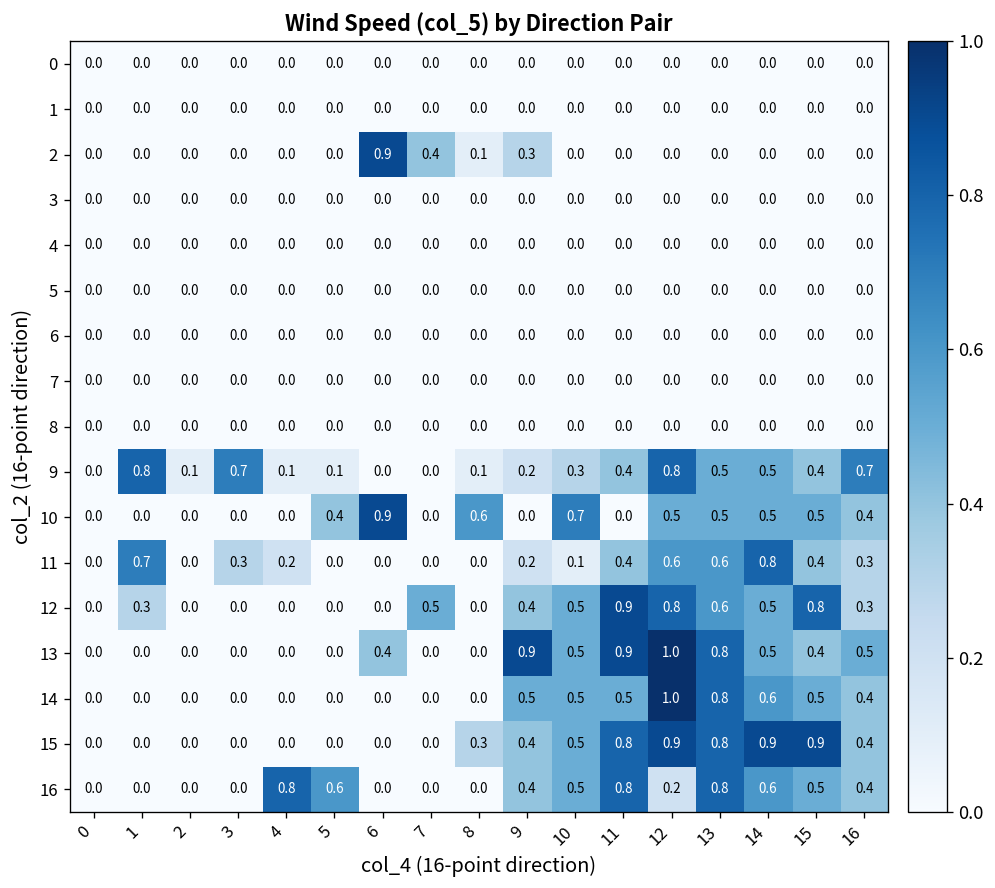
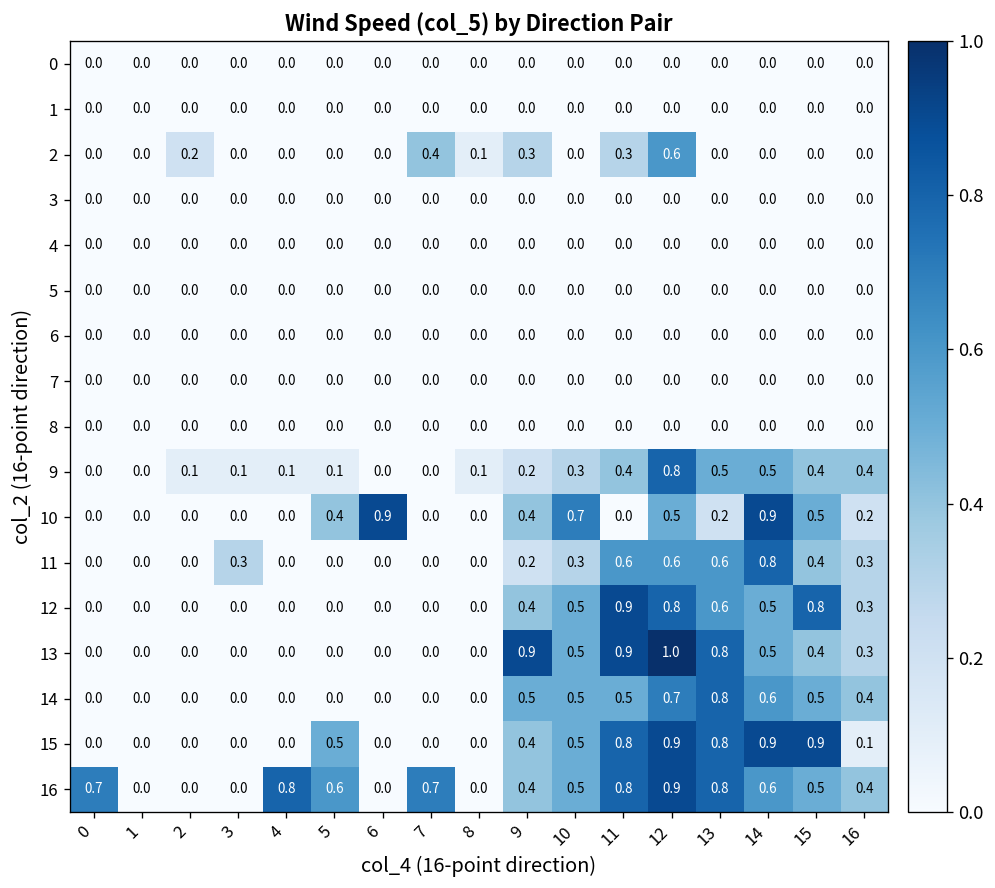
  {
    "2": {
      "0": 0.0,
      "1": 0.0,
-     "2": 0.0,
+     "2": 0.2,
      "3": 0.0,
      "4": 0.0,
      "5": 0.0,
-     "6": 0.9,
+     "6": 0.0,
      "7": 0.4,
      "8": 0.1,
      "9": 0.3,
      "10": 0.0,
-     "11": 0.0,
-     "12": 0.0,
+     "11": 0.3,
+     "12": 0.6,
      "13": 0.0,
      "14": 0.0,
      "15": 0.0,
      "16": 0.0
    },
    "9": {
      "0": 0.0,
-     "1": 0.8,
+     "1": 0.0,
      "2": 0.1,
-     "3": 0.7,
+     "3": 0.1,
      "4": 0.1,
      "5": 0.1,
      "6": 0.0,
      "7": 0.0,
      "8": 0.1,
      "9": 0.2,
      "10": 0.3,
      "11": 0.4,
      "12": 0.8,
      "13": 0.5,
      "14": 0.5,
      "15": 0.4,
-     "16": 0.7
+     "16": 0.4
    },
    "10": {
      "0": 0.0,
      "1": 0.0,
      "2": 0.0,
      "3": 0.0,
      "4": 0.0,
      "5": 0.4,
      "6": 0.9,
      "7": 0.0,
-     "8": 0.6,
-     "9": 0.0,
+     "8": 0.0,
+     "9": 0.4,
      "10": 0.7,
      "11": 0.0,
      "12": 0.5,
-     "13": 0.5,
-     "14": 0.5,
+     "13": 0.2,
+     "14": 0.9,
      "15": 0.5,
-     "16": 0.4
+     "16": 0.2
    },
    "11": {
      "0": 0.0,
-     "1": 0.7,
+     "1": 0.0,
      "2": 0.0,
      "3": 0.3,
-     "4": 0.2,
+     "4": 0.0,
      "5": 0.0,
      "6": 0.0,
      "7": 0.0,
      "8": 0.0,
      "9": 0.2,
-     "10": 0.1,
-     "11": 0.4,
+     "10": 0.3,
+     "11": 0.6,
      "12": 0.6,
      "13": 0.6,
      "14": 0.8,
      "15": 0.4,
      "16": 0.3
    },
    "12": {
      "0": 0.0,
-     "1": 0.3,
+     "1": 0.0,
      "2": 0.0,
      "3": 0.0,
      "4": 0.0,
      "5": 0.0,
      "6": 0.0,
-     "7": 0.5,
+     "7": 0.0,
      "8": 0.0,
      "9": 0.4,
      "10": 0.5,
      "11": 0.9,
      "12": 0.8,
      "13": 0.6,
      "14": 0.5,
      "15": 0.8,
      "16": 0.3
    },
    "13": {
      "0": 0.0,
      "1": 0.0,
      "2": 0.0,
      "3": 0.0,
      "4": 0.0,
      "5": 0.0,
-     "6": 0.4,
+     "6": 0.0,
      "7": 0.0,
      "8": 0.0,
      "9": 0.9,
      "10": 0.5,
      "11": 0.9,
      "12": 1.0,
      "13": 0.8,
      "14": 0.5,
      "15": 0.4,
-     "16": 0.5
+     "16": 0.3
    },
    "14": {
      "0": 0.0,
      "1": 0.0,
      "2": 0.0,
      "3": 0.0,
      "4": 0.0,
      "5": 0.0,
      "6": 0.0,
      "7": 0.0,
      "8": 0.0,
      "9": 0.5,
      "10": 0.5,
      "11": 0.5,
-     "12": 1.0,
+     "12": 0.7,
      "13": 0.8,
      "14": 0.6,
      "15": 0.5,
      "16": 0.4
    },
    "15": {
      "0": 0.0,
      "1": 0.0,
      "2": 0.0,
      "3": 0.0,
      "4": 0.0,
-     "5": 0.0,
+     "5": 0.5,
      "6": 0.0,
      "7": 0.0,
-     "8": 0.3,
+     "8": 0.0,
      "9": 0.4,
      "10": 0.5,
      "11": 0.8,
      "12": 0.9,
      "13": 0.8,
      "14": 0.9,
      "15": 0.9,
-     "16": 0.4
+     "16": 0.1
    },
    "16": {
-     "0": 0.0,
+     "0": 0.7,
      "1": 0.0,
      "2": 0.0,
      "3": 0.0,
      "4": 0.8,
      "5": 0.6,
      "6": 0.0,
-     "7": 0.0,
+     "7": 0.7,
      "8": 0.0,
      "9": 0.4,
      "10": 0.5,
      "11": 0.8,
-     "12": 0.2,
+     "12": 0.9,
      "13": 0.8,
      "14": 0.6,
      "15": 0.5,
      "16": 0.4
    }
  }
